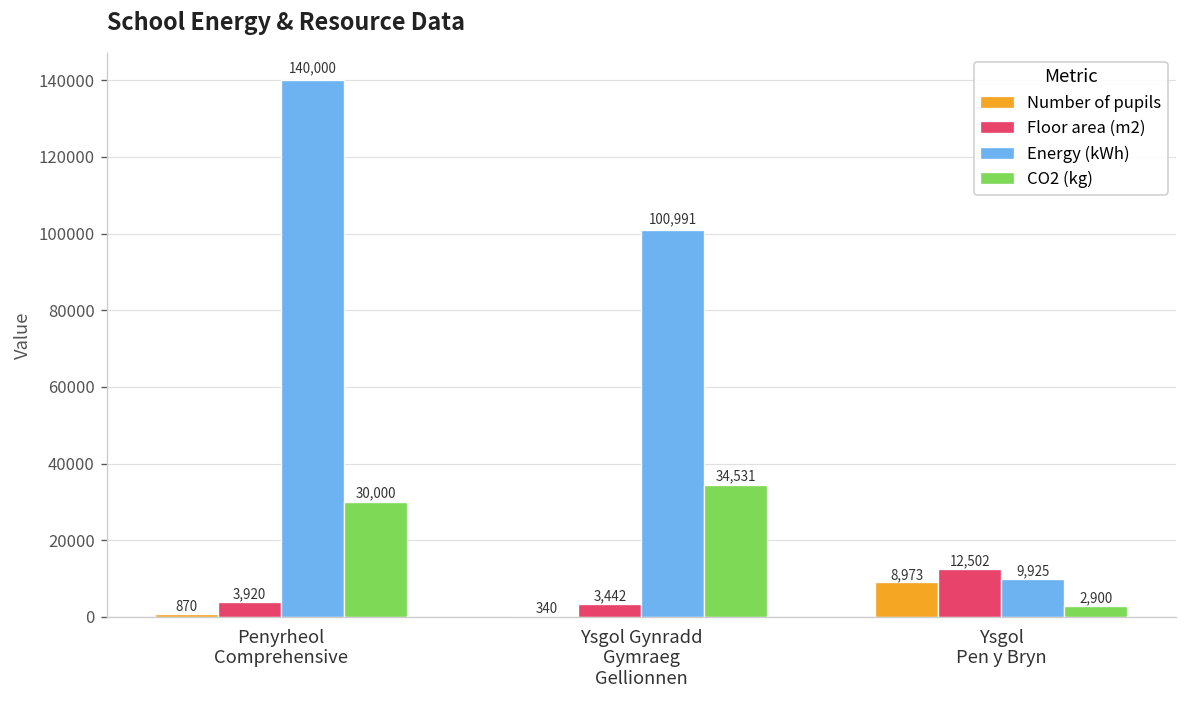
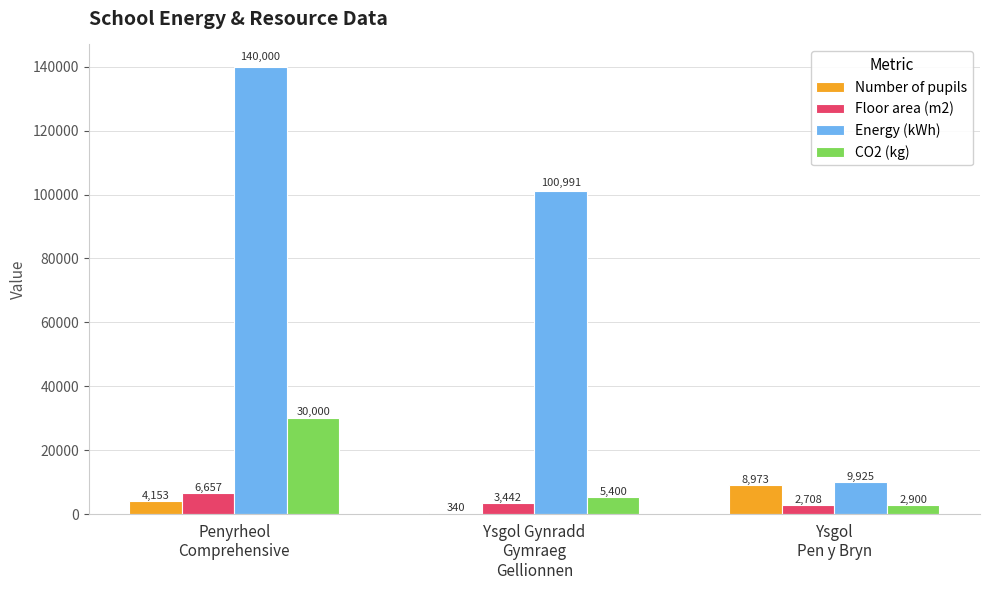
  {
    "Number of pupils": {
-     "Penyrheol Comprehensive": "870",
+     "Penyrheol Comprehensive": "4,153",
      "Ysgol Gynradd Gymraeg Gellionnen": "340",
      "Ysgol Pen y Bryn": "8,973"
    },
    "Floor area (m2)": {
-     "Penyrheol Comprehensive": "3,920",
+     "Penyrheol Comprehensive": "6,657",
      "Ysgol Gynradd Gymraeg Gellionnen": "3,442",
-     "Ysgol Pen y Bryn": "12,502"
+     "Ysgol Pen y Bryn": "2,708"
    },
    "Energy (kWh)": {
      "Penyrheol Comprehensive": "140,000",
      "Ysgol Gynradd Gymraeg Gellionnen": "100,991",
      "Ysgol Pen y Bryn": "9,925"
    },
    "CO2 (kg)": {
      "Penyrheol Comprehensive": "30,000",
-     "Ysgol Gynradd Gymraeg Gellionnen": "34,531",
+     "Ysgol Gynradd Gymraeg Gellionnen": "5,400",
      "Ysgol Pen y Bryn": "2,900"
    }
  }
